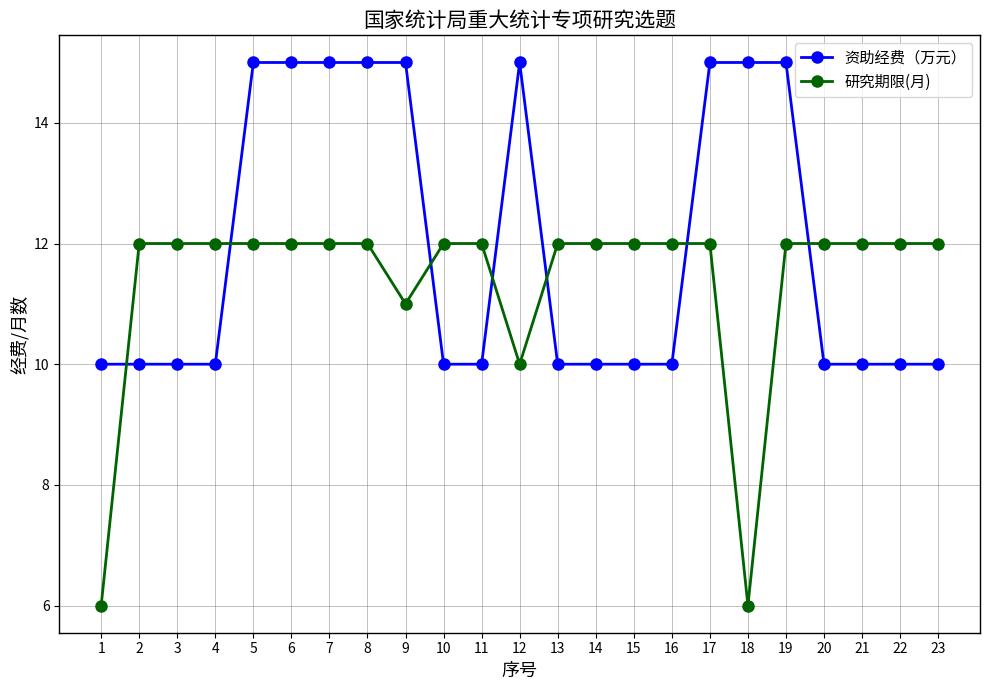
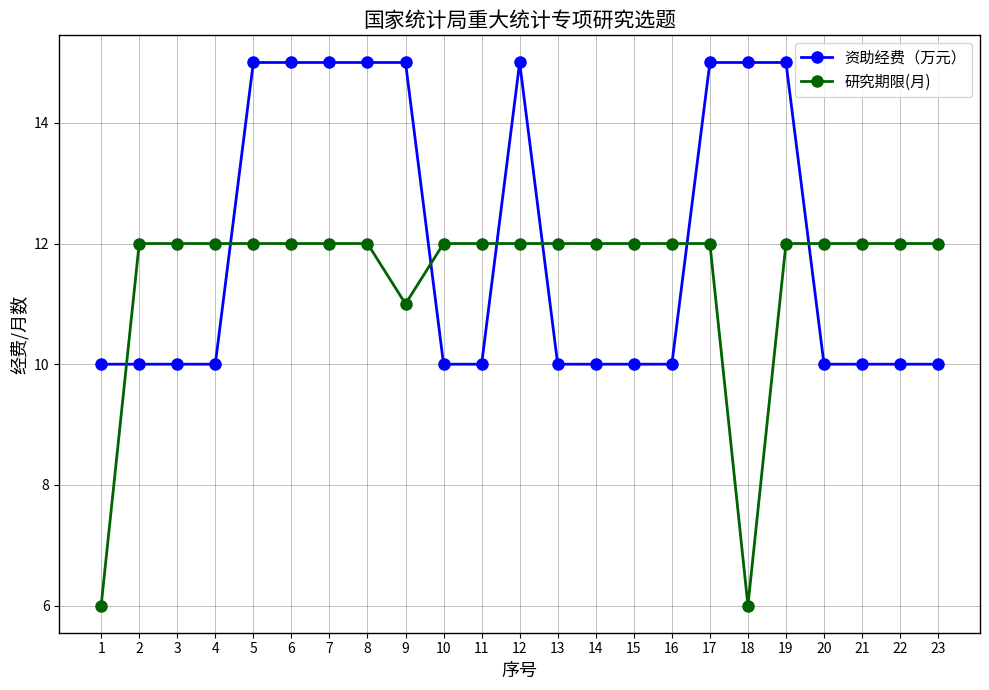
  {
    "资助经费（万元）": {
      "1": 10,
      "2": 10,
      "3": 10,
      "4": 10,
      "5": 15,
      "6": 15,
      "7": 15,
      "8": 15,
      "9": 15,
      "10": 10,
      "11": 10,
      "12": 15,
      "13": 10,
      "14": 10,
      "15": 10,
      "16": 10,
      "17": 15,
      "18": 15,
      "19": 15,
      "20": 10,
      "21": 10,
      "22": 10,
      "23": 10
    },
    "研究期限(月)": {
      "1": 6,
      "2": 12,
      "3": 12,
      "4": 12,
      "5": 12,
      "6": 12,
      "7": 12,
      "8": 12,
      "9": 11,
      "10": 12,
      "11": 12,
-     "12": 10,
+     "12": 12,
      "13": 12,
      "14": 12,
      "15": 12,
      "16": 12,
      "17": 12,
      "18": 6,
      "19": 12,
      "20": 12,
      "21": 12,
      "22": 12,
      "23": 12
    }
  }
